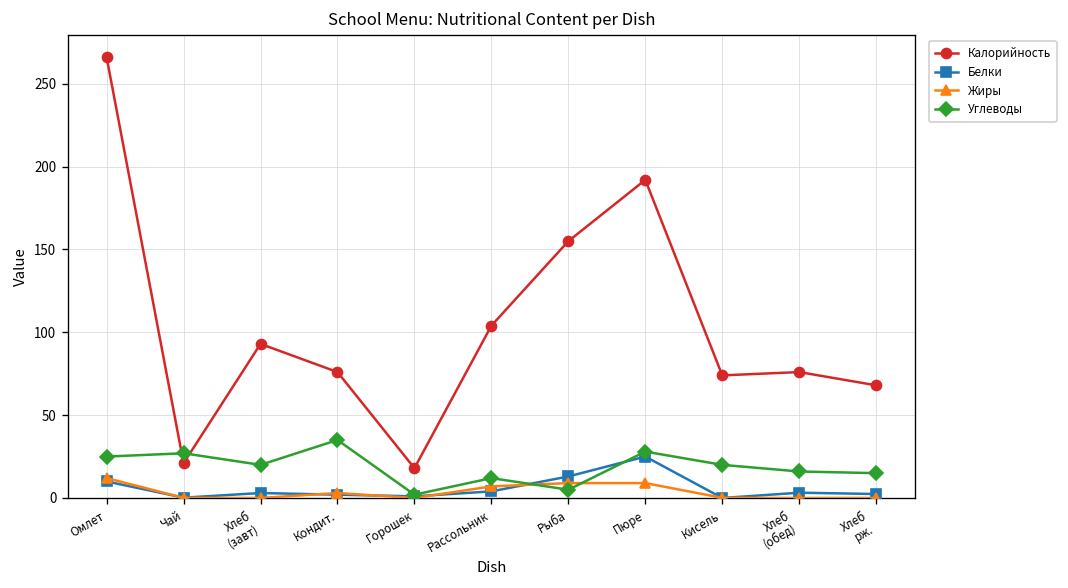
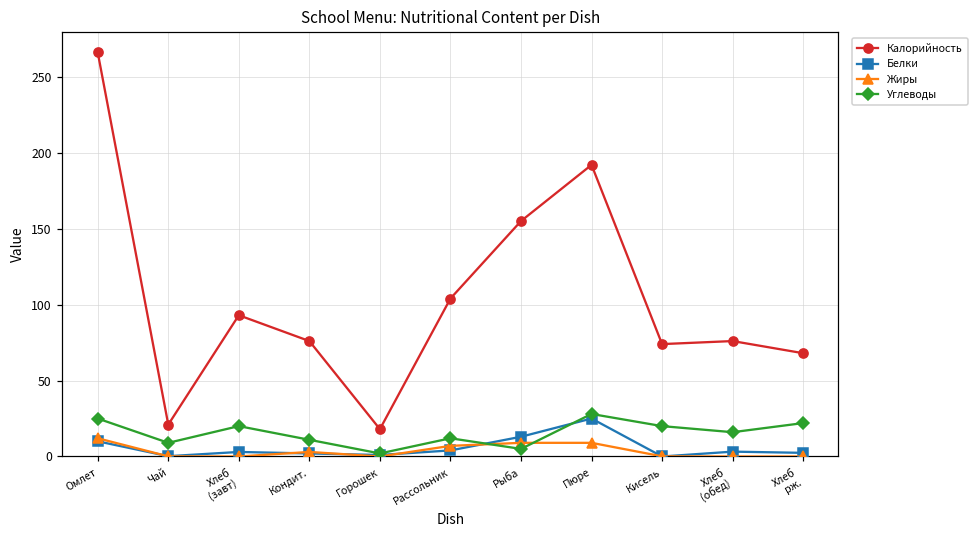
  {
    "Калорийность": {
      "Омлет": 266,
      "Чай": 21,
      "Хлеб (завт)": 93,
      "Кондит.": 76,
      "Горошек": 18,
      "Рассольник": 104,
      "Рыба": 155,
      "Пюре": 192,
      "Кисель": 74,
      "Хлеб (обед)": 76,
      "Хлеб рж.": 68
    },
    "Белки": {
      "Омлет": 10,
      "Хлеб (завт)": 3,
      "Рассольник": 4,
      "Рыба": 13,
      "Пюре": 25,
      "Хлеб (обед)": 3,
      "Хлеб рж.": 2
    },
    "Жиры": {
      "Омлет": 12,
      "Хлеб (завт)": 0,
      "Рассольник": 7,
      "Рыба": 9,
      "Пюре": 9,
      "Хлеб (обед)": 0,
      "Хлеб рж.": 0
    },
    "Углеводы": {
      "Омлет": 25,
-     "Чай": 27,
+     "Чай": 9,
      "Хлеб (завт)": 20,
-     "Кондит.": 35,
+     "Кондит.": 11,
      "Рассольник": 12,
      "Рыба": 5,
      "Пюре": 28,
      "Кисель": 20,
      "Хлеб (обед)": 16,
-     "Хлеб рж.": 15
+     "Хлеб рж.": 22
    }
  }
